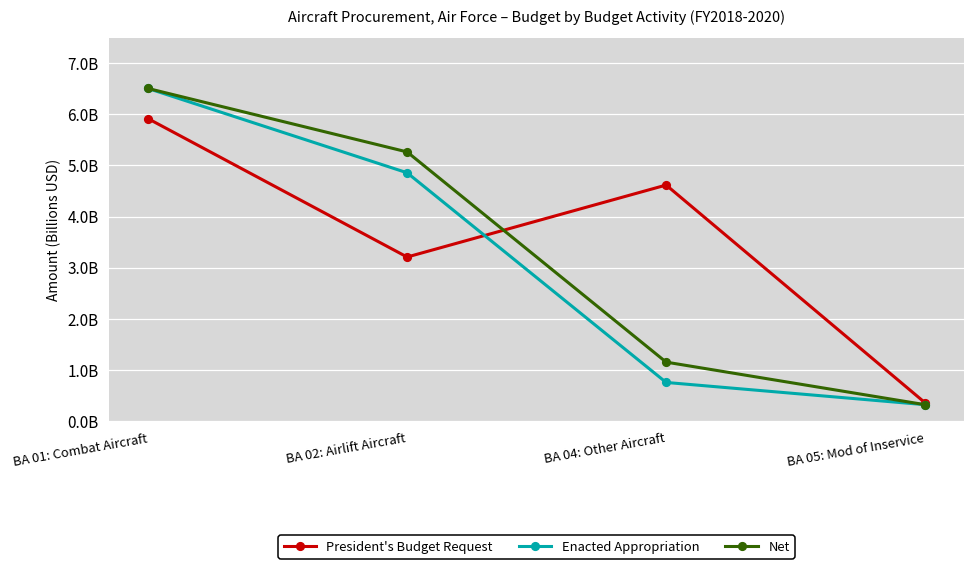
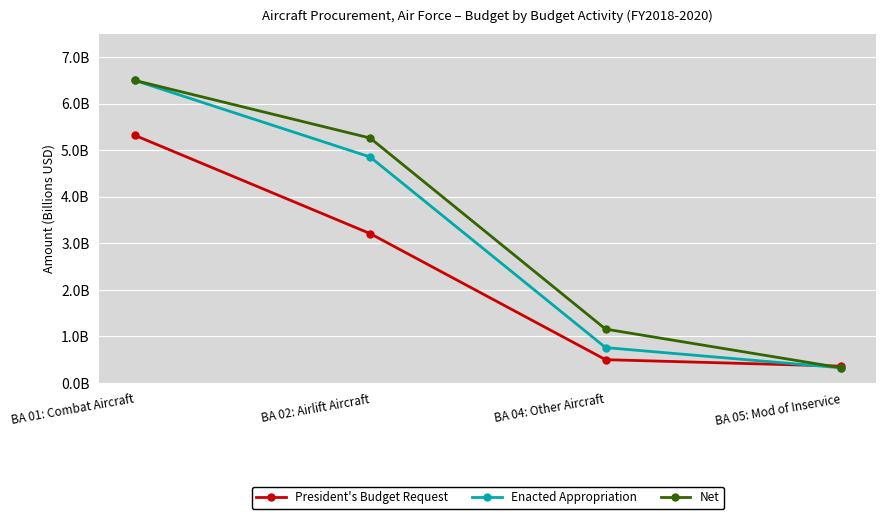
  {
    "President's Budget Request": {
-     "BA 01: Combat Aircraft": 5900000000,
+     "BA 01: Combat Aircraft": 5300000000,
      "BA 02: Airlift Aircraft": 3200000000,
-     "BA 04: Other Aircraft": 4600000000
+     "BA 04: Other Aircraft": 500000000
    },
    "Enacted Appropriation": {
      "BA 02: Airlift Aircraft": 4900000000,
      "BA 04: Other Aircraft": 800000000
    },
    "Net": {
      "BA 02: Airlift Aircraft": 5300000000,
      "BA 04: Other Aircraft": 1200000000
    }
  }
